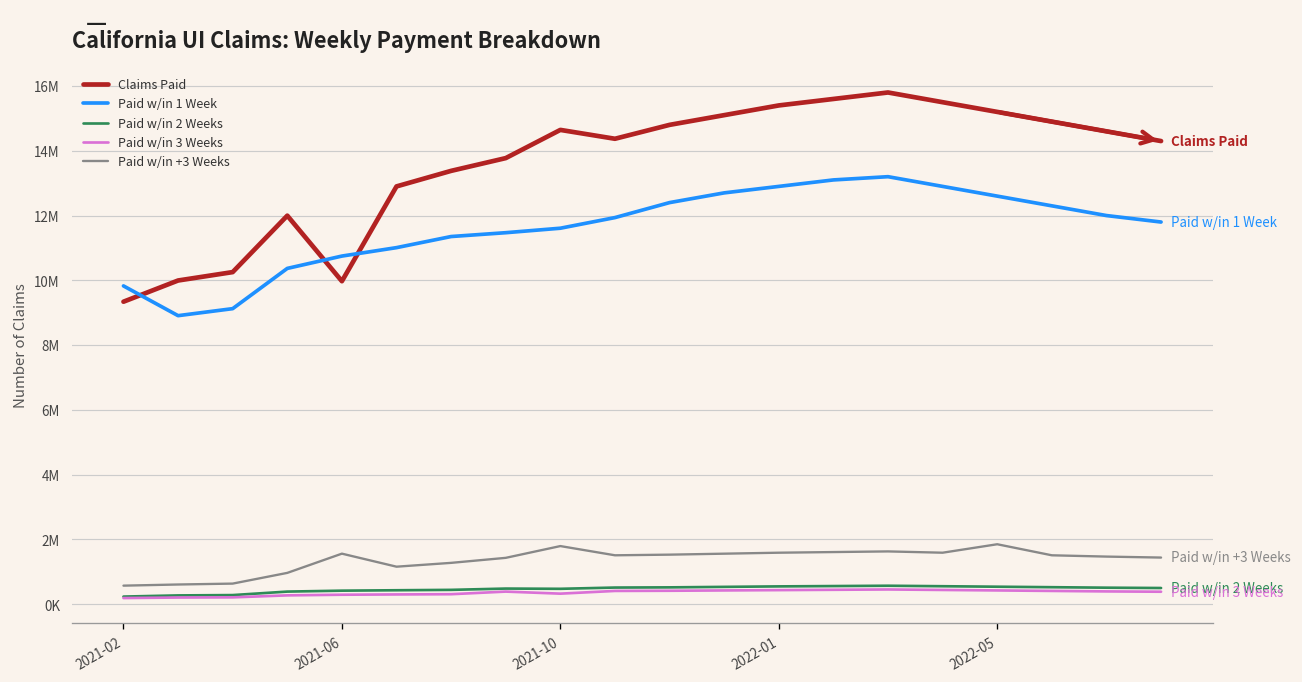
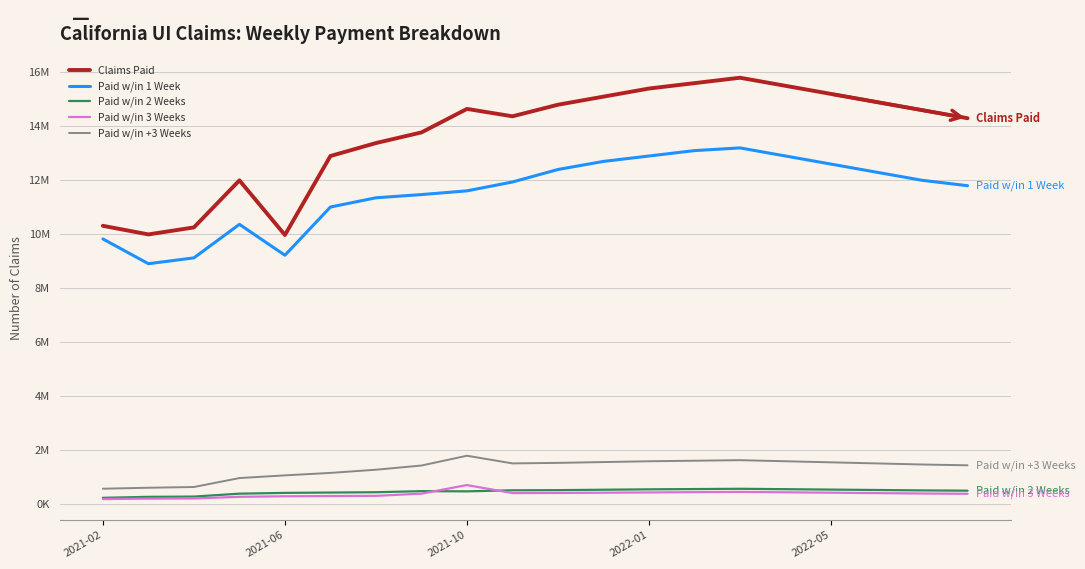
  {
    "Claims Paid": {
-     "2021-02": 9300000,
+     "2021-02": 10300000,
      "2021-06": 10000000,
      "2021-10": 14600000,
      "2022-01": 15400000,
      "2022-05": 15200000
    },
    "Paid w/in 1 Week": {
      "2021-02": 9800000,
-     "2021-06": 10700000,
+     "2021-06": 9200000,
      "2021-10": 11600000,
      "2022-01": 12900000,
      "2022-05": 12600000
    },
    "Paid w/in 2 Weeks": {
      "2021-06": 400000,
      "2021-10": 500000,
      "2022-01": 600000,
      "2022-05": 500000
    },
    "Paid w/in 3 Weeks": {
      "2021-06": 300000,
-     "2021-10": 300000,
+     "2021-10": 700000,
      "2022-01": 400000,
      "2022-05": 400000
    },
    "Paid w/in +3 Weeks": {
      "2021-02": 600000,
-     "2021-06": 1600000,
+     "2021-06": 1100000,
      "2021-10": 1800000,
      "2022-01": 1600000,
-     "2022-05": 1900000
+     "2022-05": 1600000
    }
  }
